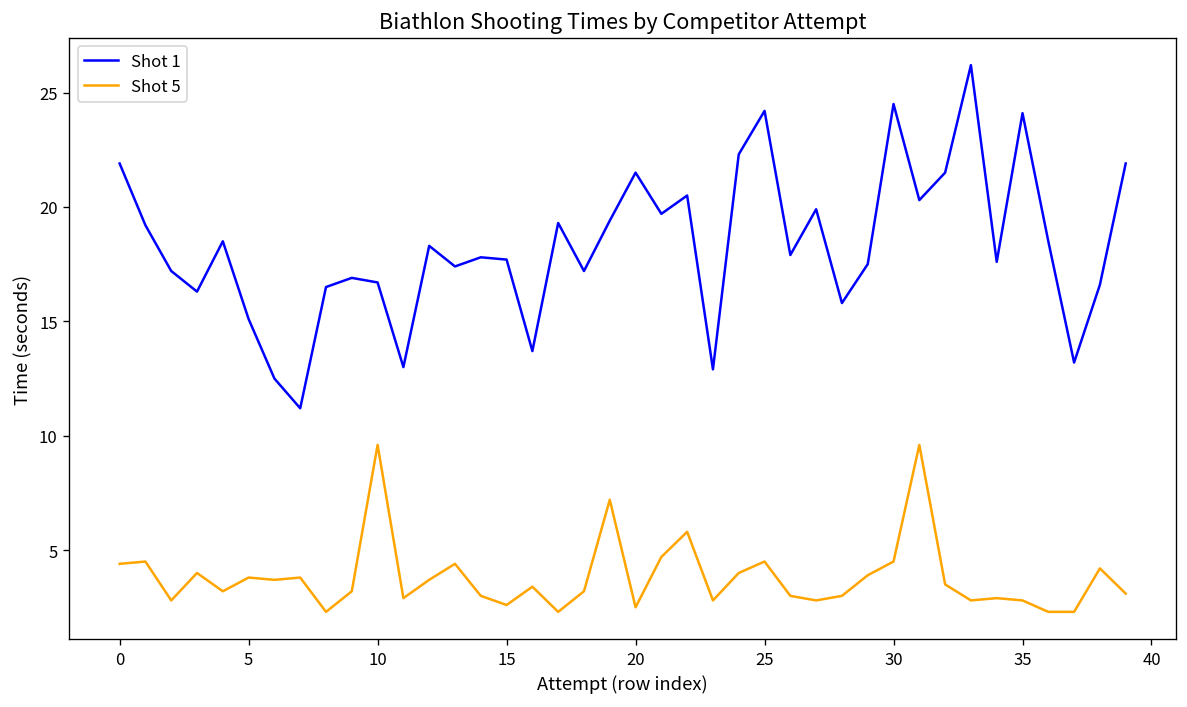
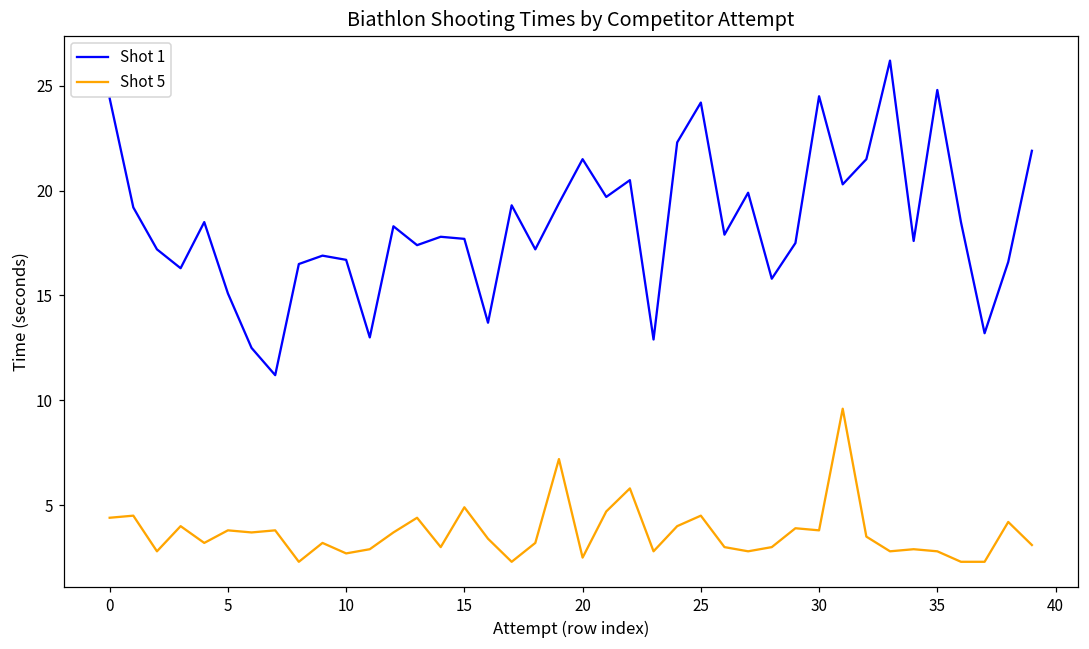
  {
    "Shot 1": {
-     "0": 21.9,
+     "0": 24.4,
      "5": 15.1,
      "10": 16.7,
      "15": 17.7,
      "20": 21.5,
      "25": 24.2,
      "30": 24.5,
-     "35": 24.1
+     "35": 24.8
    },
    "Shot 5": {
      "0": 4.4,
      "5": 3.8,
-     "10": 9.6,
-     "15": 2.6,
+     "10": 2.7,
+     "15": 4.9,
      "20": 2.5,
      "25": 4.5,
-     "30": 4.5,
+     "30": 3.8,
      "35": 2.8
    }
  }
